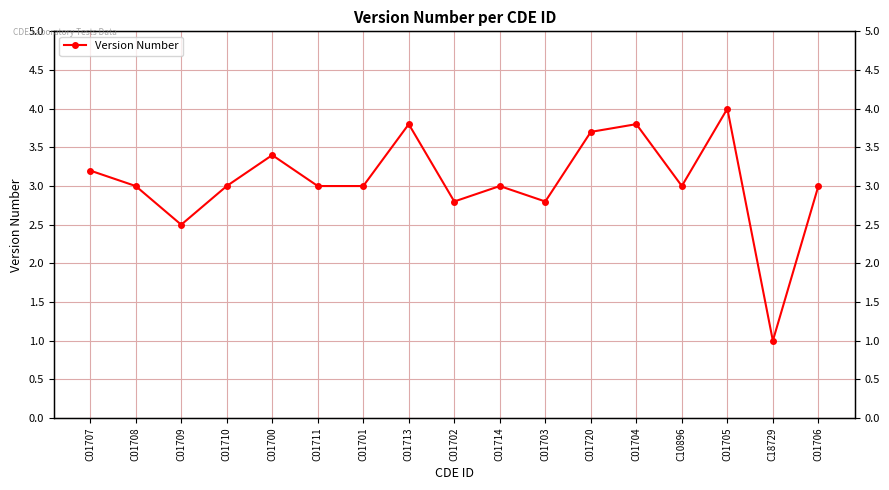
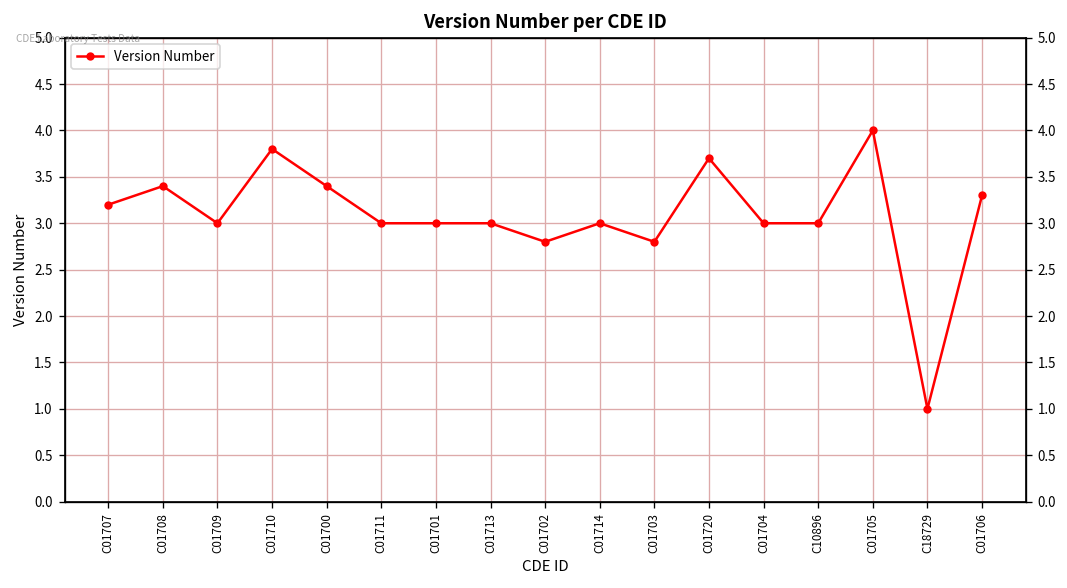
  {
    "C01707": 3.2,
-   "C01708": 3.0,
-   "C01709": 2.5,
-   "C01710": 3.0,
+   "C01708": 3.4,
+   "C01709": 3.0,
+   "C01710": 3.8,
    "C01700": 3.4,
    "C01711": 3.0,
    "C01701": 3.0,
-   "C01713": 3.8,
+   "C01713": 3.0,
    "C01702": 2.8,
    "C01714": 3.0,
    "C01703": 2.8,
    "C01720": 3.7,
-   "C01704": 3.8,
+   "C01704": 3.0,
    "C10896": 3.0,
    "C01705": 4.0,
    "C18729": 1.0,
-   "C01706": 3.0
+   "C01706": 3.3
  }
